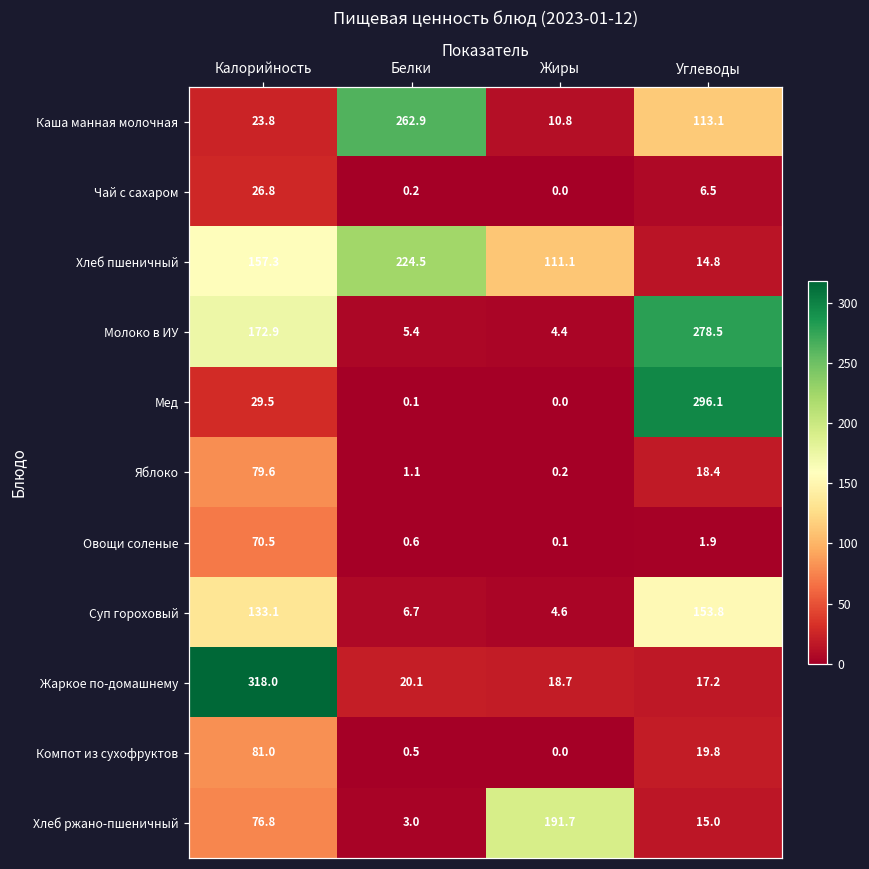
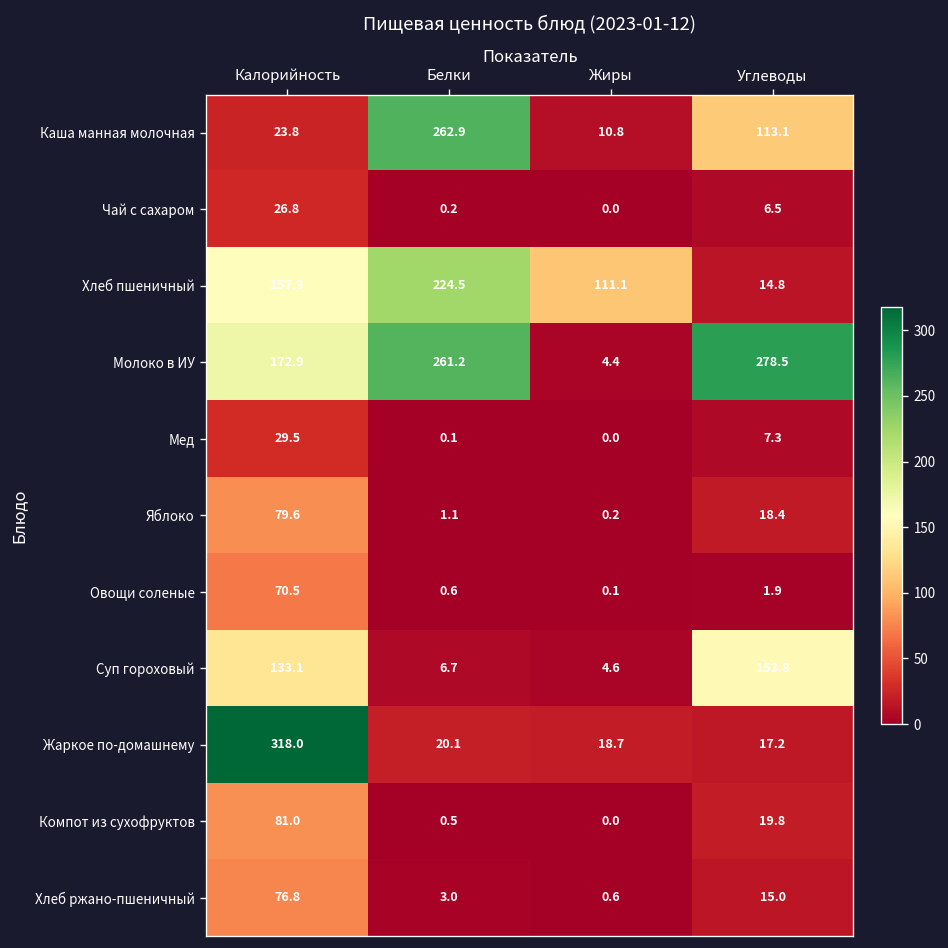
  {
    "Каша манная молочная": {
      "Калорийность": 23.8,
      "Белки": 262.9,
      "Жиры": 10.8,
      "Углеводы": 113.1
    },
    "Чай с сахаром": {
      "Калорийность": 26.8,
      "Белки": 0.2,
      "Жиры": 0.0,
      "Углеводы": 6.5
    },
    "Хлеб пшеничный": {
      "Калорийность": 157.3,
      "Белки": 224.5,
      "Жиры": 111.1,
      "Углеводы": 14.8
    },
    "Молоко в ИУ": {
      "Калорийность": 172.9,
-     "Белки": 5.4,
+     "Белки": 261.2,
      "Жиры": 4.4,
      "Углеводы": 278.5
    },
    "Мед": {
      "Калорийность": 29.5,
      "Белки": 0.1,
      "Жиры": 0.0,
-     "Углеводы": 296.1
+     "Углеводы": 7.3
    },
    "Яблоко": {
      "Калорийность": 79.6,
      "Белки": 1.1,
      "Жиры": 0.2,
      "Углеводы": 18.4
    },
    "Овощи соленые": {
      "Калорийность": 70.5,
      "Белки": 0.6,
      "Жиры": 0.1,
      "Углеводы": 1.9
    },
    "Суп гороховый": {
      "Калорийность": 133.1,
      "Белки": 6.7,
      "Жиры": 4.6,
      "Углеводы": 153.8
    },
    "Жаркое по-домашнему": {
      "Калорийность": 318.0,
      "Белки": 20.1,
      "Жиры": 18.7,
      "Углеводы": 17.2
    },
    "Компот из сухофруктов": {
      "Калорийность": 81.0,
      "Белки": 0.5,
      "Жиры": 0.0,
      "Углеводы": 19.8
    },
    "Хлеб ржано-пшеничный": {
      "Калорийность": 76.8,
      "Белки": 3.0,
-     "Жиры": 191.7,
+     "Жиры": 0.6,
      "Углеводы": 15.0
    }
  }
